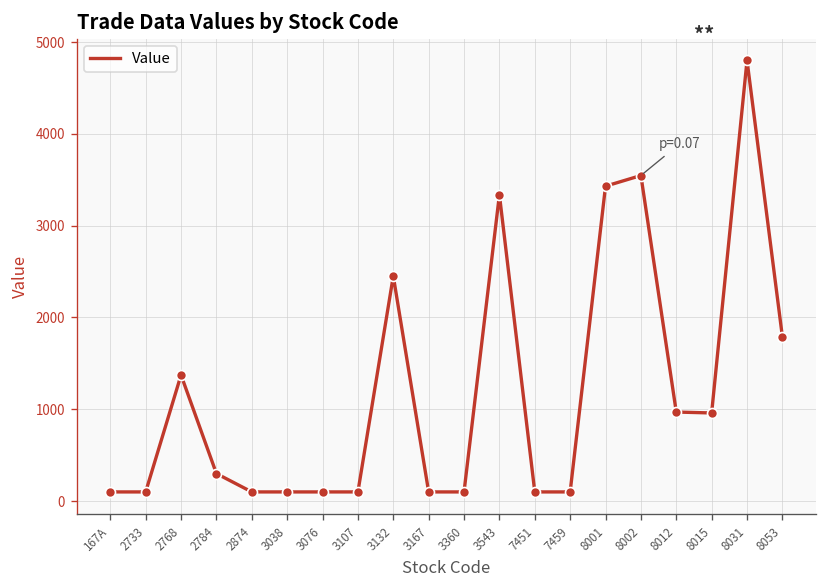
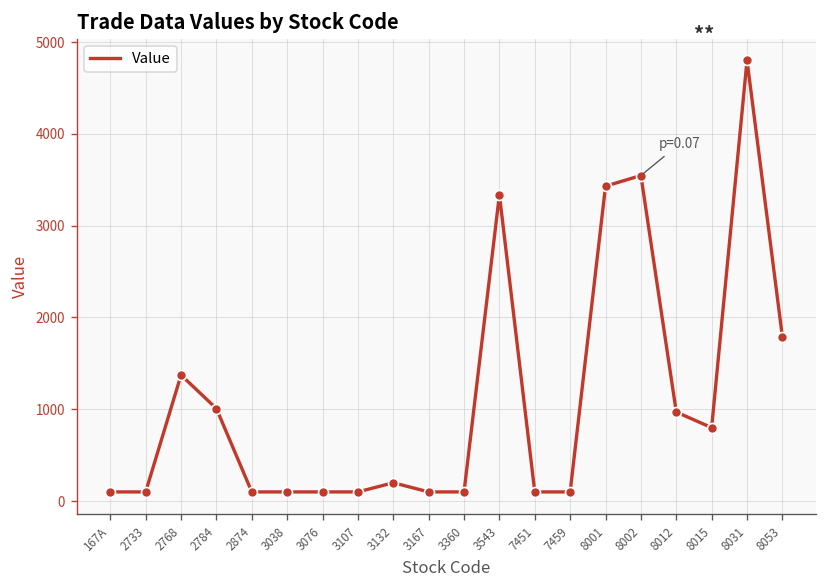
  {
    "167A": 100,
    "2733": 100,
    "2768": 1400,
-   "2784": 300,
+   "2784": 1000,
    "2874": 100,
    "3038": 100,
    "3076": 100,
    "3107": 100,
-   "3132": 2500,
+   "3132": 200,
    "3167": 100,
    "3360": 100,
    "3543": 3300,
    "7451": 100,
    "7459": 100,
    "8001": 3400,
    "8012": 1000,
-   "8015": 1000,
+   "8015": 800,
    "8031": 4800,
    "8053": 1800
  }
